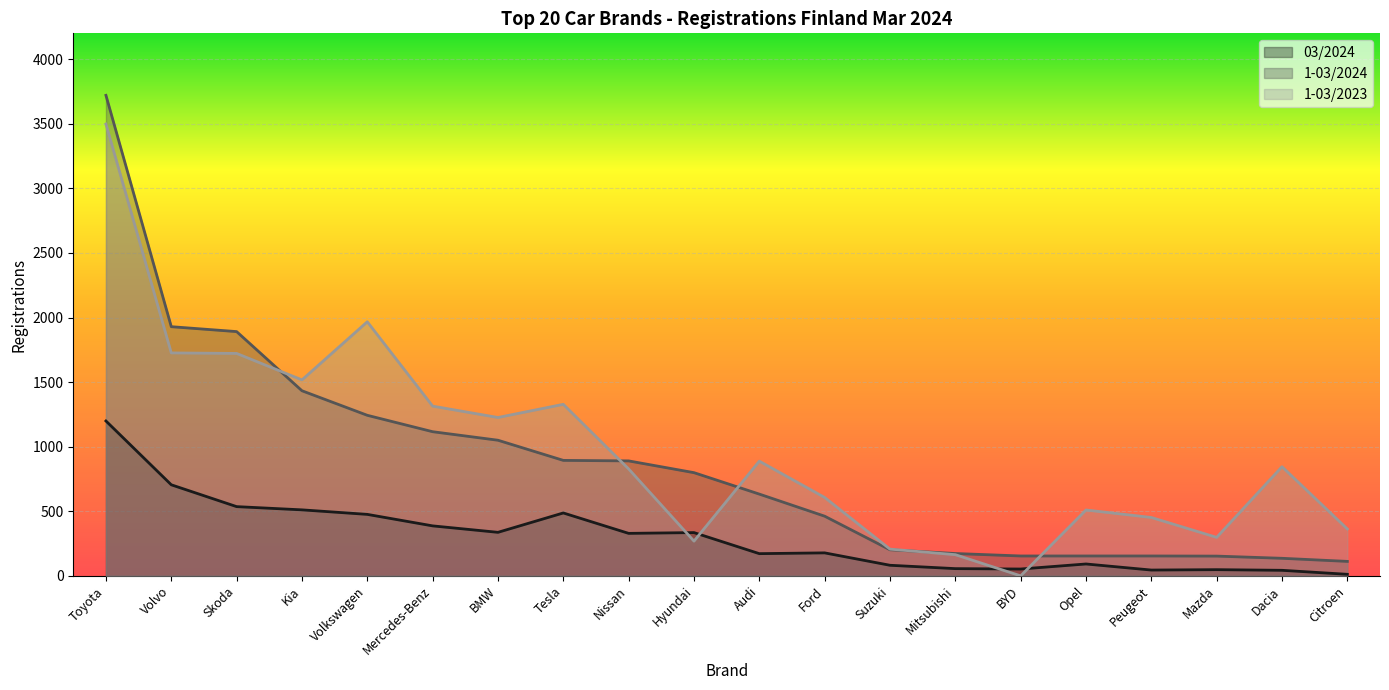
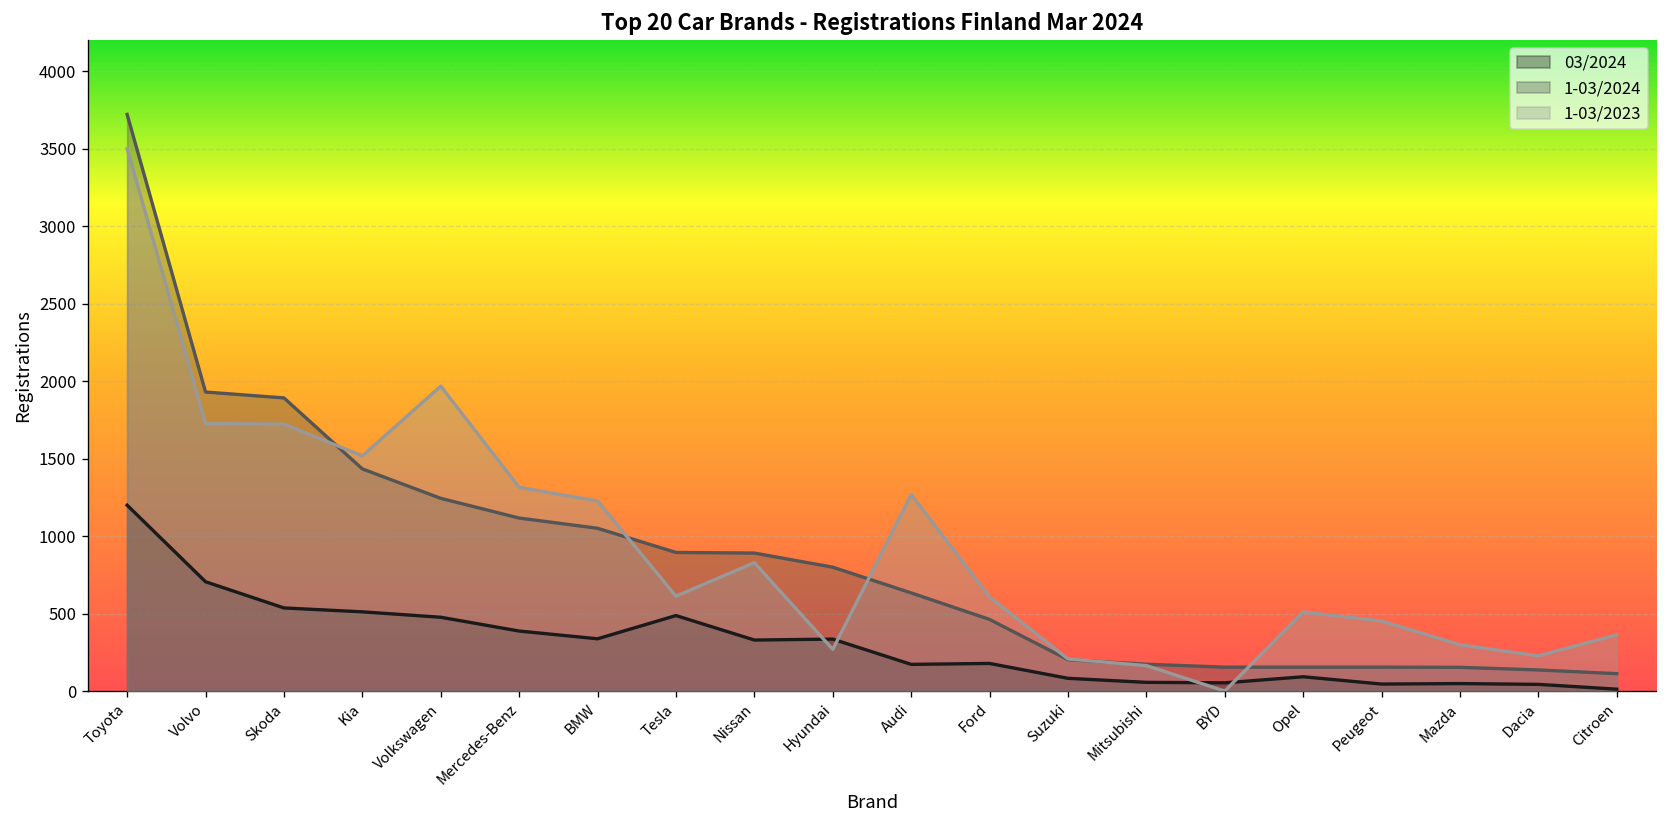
  {
    "1-03/2023": {
      "Toyota": 3500,
      "Volvo": 1730,
      "Skoda": 1720,
      "Kia": 1520,
      "Volkswagen": 1970,
      "Mercedes-Benz": 1310,
      "BMW": 1230,
-     "Tesla": 1330,
+     "Tesla": 610,
      "Nissan": 830,
      "Hyundai": 270,
-     "Audi": 890,
+     "Audi": 1270,
      "Ford": 610,
      "BYD": 0,
      "Opel": 510,
      "Peugeot": 450,
      "Mazda": 300,
-     "Dacia": 850,
+     "Dacia": 230,
      "Citroen": 360
    }
  }
